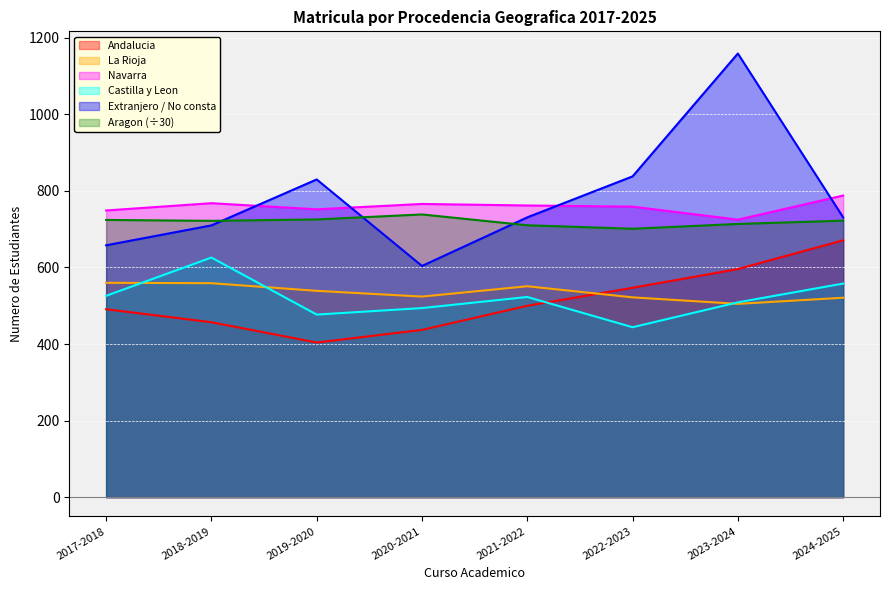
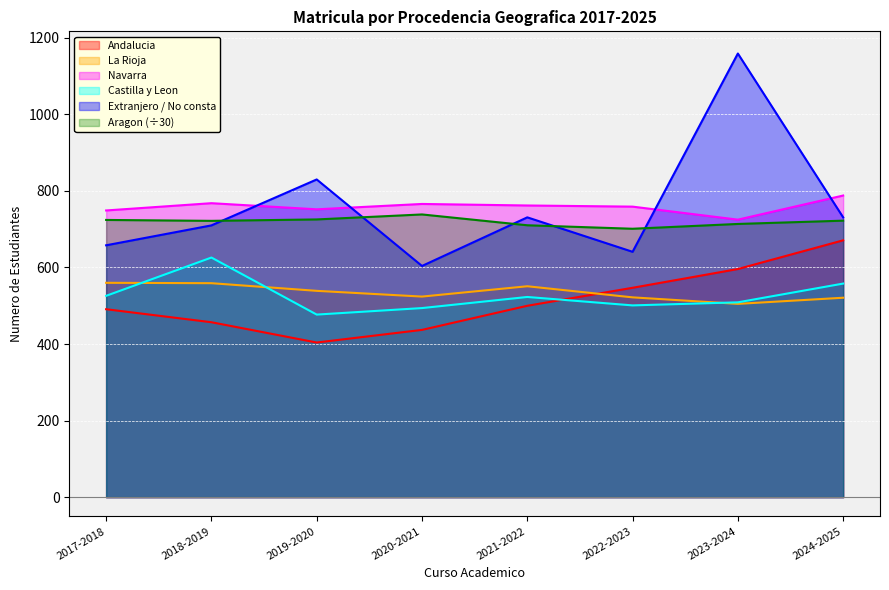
  {
    "Andalucia": {
      "2017-2018": 490,
      "2018-2019": 460,
      "2019-2020": 400,
      "2020-2021": 440,
      "2021-2022": 500,
      "2022-2023": 550,
      "2023-2024": 600,
      "2024-2025": 670
    },
    "La Rioja": {
      "2017-2018": 560,
      "2018-2019": 560,
      "2019-2020": 540,
      "2020-2021": 520,
      "2021-2022": 550,
      "2022-2023": 520,
      "2024-2025": 520
    },
    "Navarra": {
      "2017-2018": 750,
      "2018-2019": 770,
      "2019-2020": 750,
      "2020-2021": 770,
      "2021-2022": 760,
      "2022-2023": 760,
      "2023-2024": 730,
      "2024-2025": 790
    },
    "Castilla y Leon": {
      "2017-2018": 530,
      "2018-2019": 630,
      "2019-2020": 480,
      "2020-2021": 490,
      "2021-2022": 520,
-     "2022-2023": 440,
+     "2022-2023": 500,
      "2024-2025": 560
    },
    "Extranjero / No consta": {
      "2017-2018": 660,
      "2018-2019": 710,
      "2019-2020": 830,
      "2020-2021": 600,
      "2021-2022": 730,
-     "2022-2023": 840,
+     "2022-2023": 640,
      "2023-2024": 1160,
      "2024-2025": 730
    },
    "Aragon (÷30)": {
      "2017-2018": 720,
      "2018-2019": 720,
      "2019-2020": 730,
      "2020-2021": 740,
      "2021-2022": 710,
      "2022-2023": 700,
      "2023-2024": 710,
      "2024-2025": 720
    }
  }
